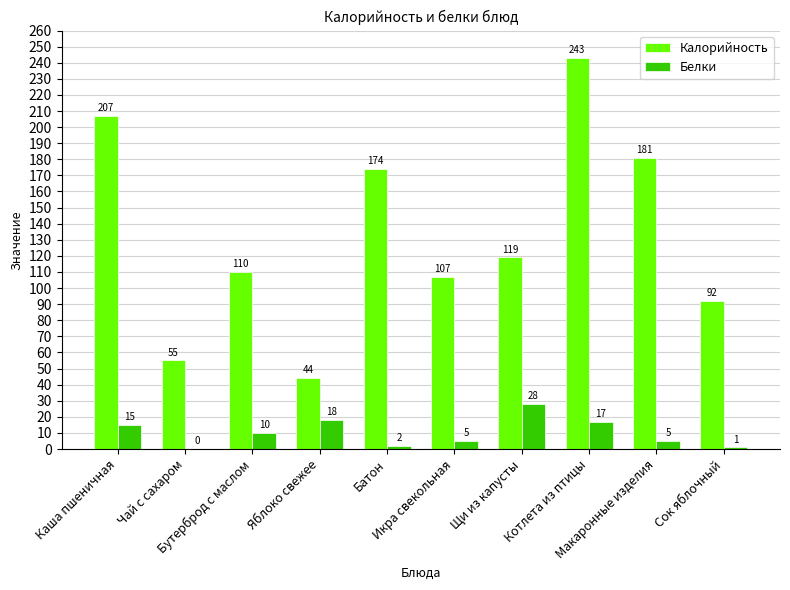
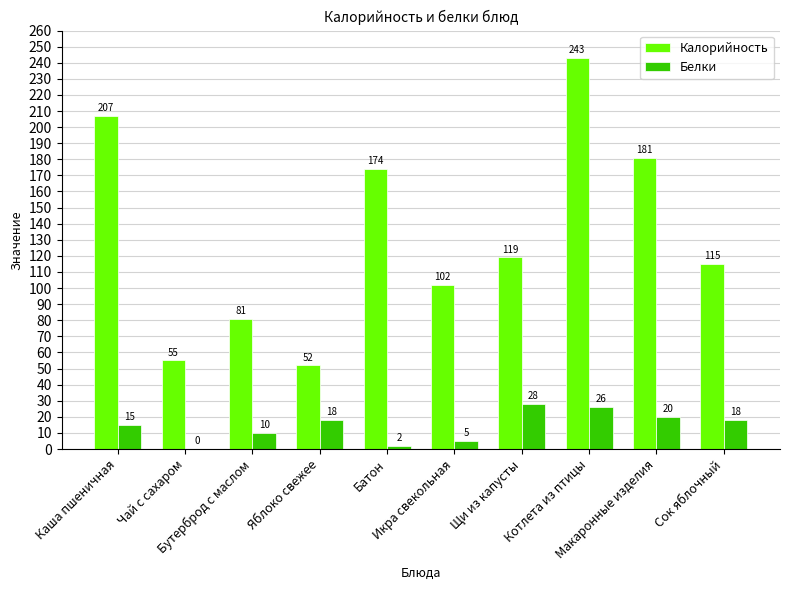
  {
    "Калорийность": {
      "Каша пшеничная": 207,
      "Чай с сахаром": 55,
-     "Бутерброд с маслом": 110,
-     "Яблоко свежее": 44,
+     "Бутерброд с маслом": 81,
+     "Яблоко свежее": 52,
      "Батон": 174,
-     "Икра свекольная": 107,
+     "Икра свекольная": 102,
      "Щи из капусты": 119,
      "Котлета из птицы": 243,
      "Макаронные изделия": 181,
-     "Сок яблочный": 92
+     "Сок яблочный": 115
    },
    "Белки": {
      "Каша пшеничная": 15,
      "Чай с сахаром": 0,
      "Бутерброд с маслом": 10,
      "Яблоко свежее": 18,
      "Батон": 2,
      "Икра свекольная": 5,
      "Щи из капусты": 28,
-     "Котлета из птицы": 17,
-     "Макаронные изделия": 5,
-     "Сок яблочный": 1
+     "Котлета из птицы": 26,
+     "Макаронные изделия": 20,
+     "Сок яблочный": 18
    }
  }
